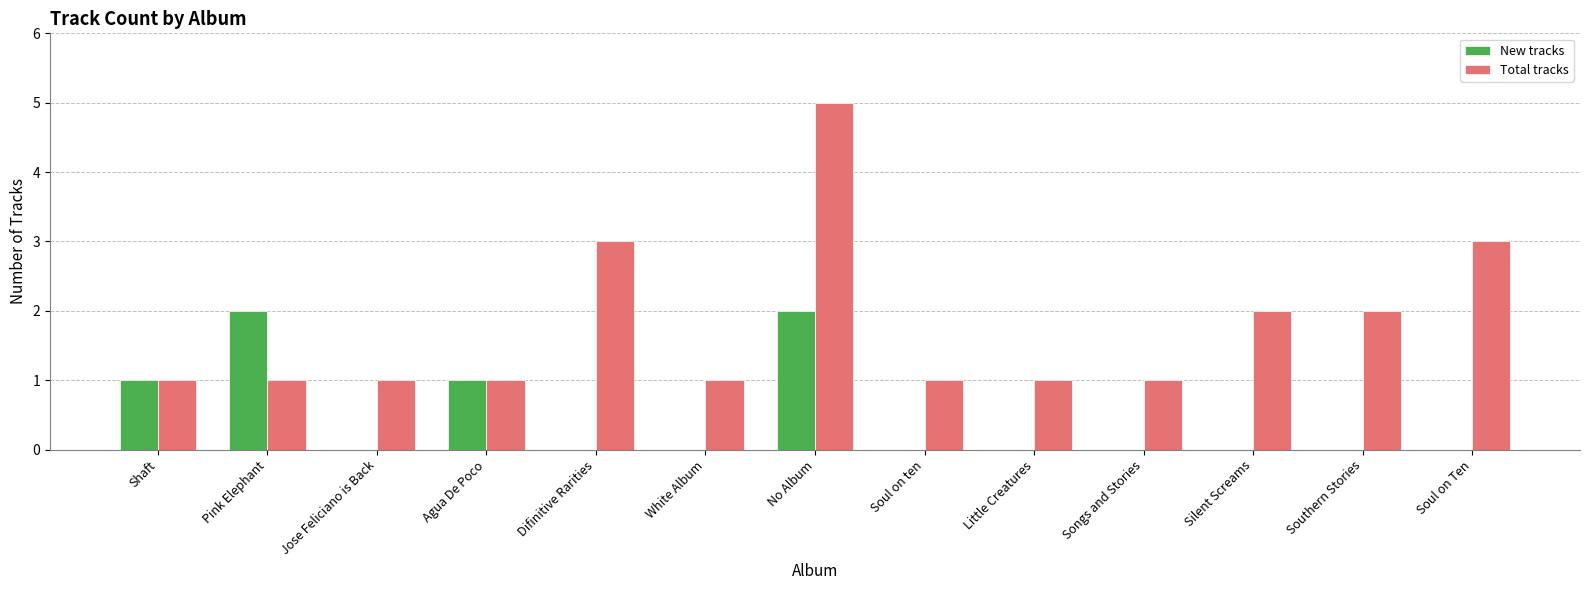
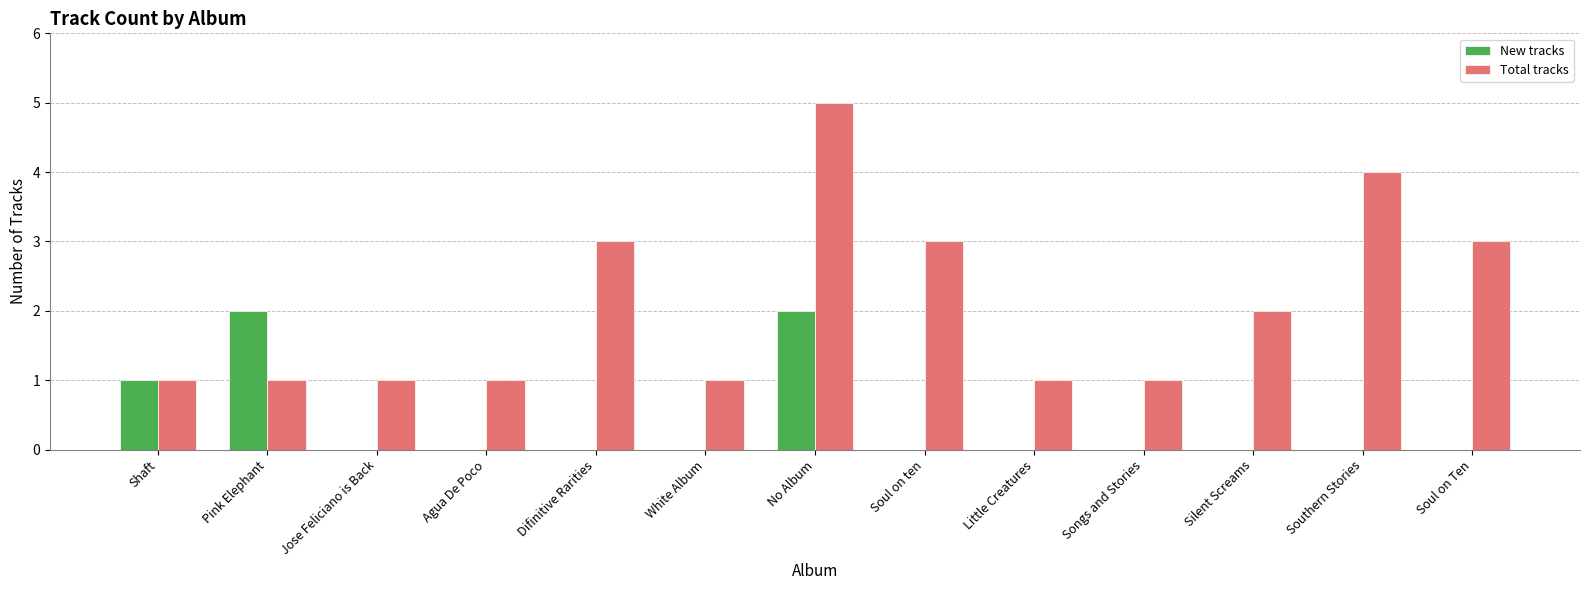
  {
    "New tracks": {
      "Shaft": 1,
      "Pink Elephant": 2,
      "Jose Feliciano is Back": 0,
-     "Agua De Poco": 1,
+     "Agua De Poco": 0,
      "Difinitive Rarities": 0,
      "White Album": 0,
      "No Album": 2,
      "Soul on ten": 0,
      "Little Creatures": 0,
      "Songs and Stories": 0,
      "Silent Screams": 0,
      "Southern Stories": 0,
      "Soul on Ten": 0
    },
    "Total tracks": {
      "Shaft": 1,
      "Pink Elephant": 1,
      "Jose Feliciano is Back": 1,
      "Agua De Poco": 1,
      "Difinitive Rarities": 3,
      "White Album": 1,
      "No Album": 5,
-     "Soul on ten": 1,
+     "Soul on ten": 3,
      "Little Creatures": 1,
      "Songs and Stories": 1,
      "Silent Screams": 2,
-     "Southern Stories": 2,
+     "Southern Stories": 4,
      "Soul on Ten": 3
    }
  }
